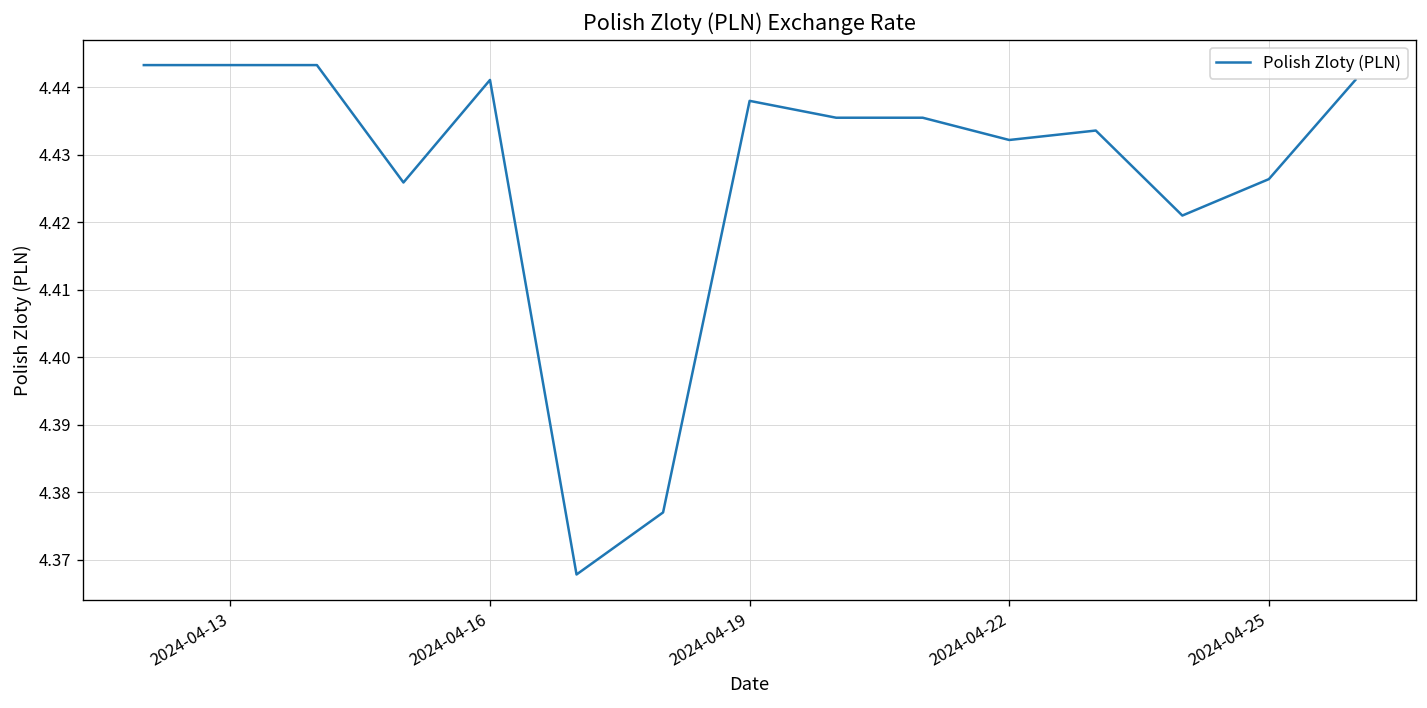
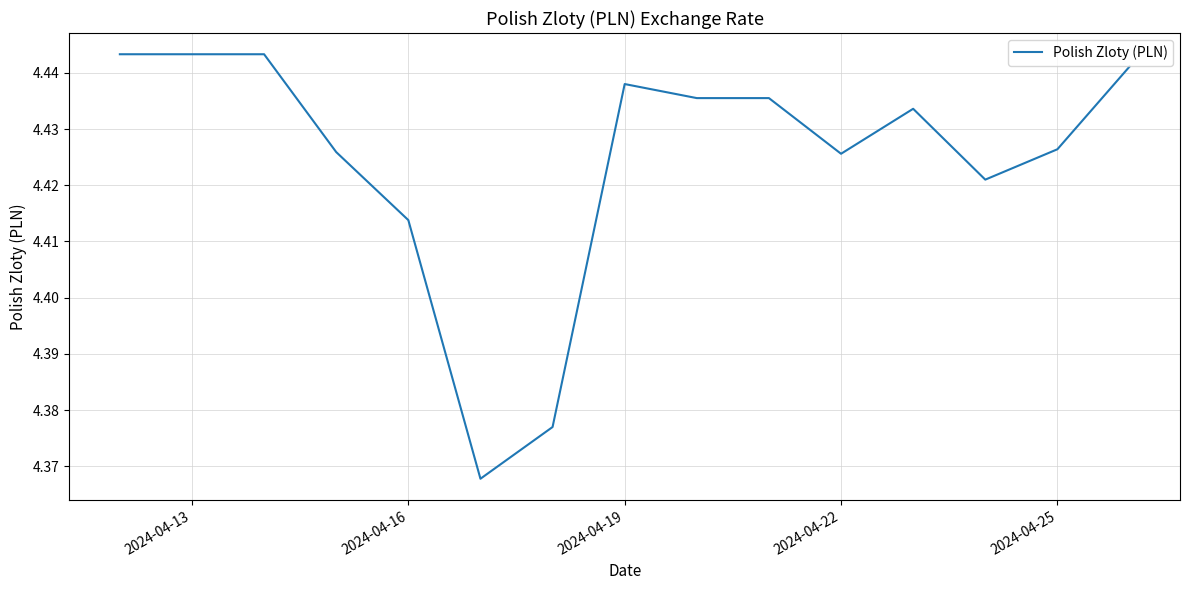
  {
    "2024-04-13": 4.443,
-   "2024-04-16": 4.441,
+   "2024-04-16": 4.414,
    "2024-04-19": 4.438,
-   "2024-04-22": 4.432,
+   "2024-04-22": 4.426,
    "2024-04-25": 4.426
  }
